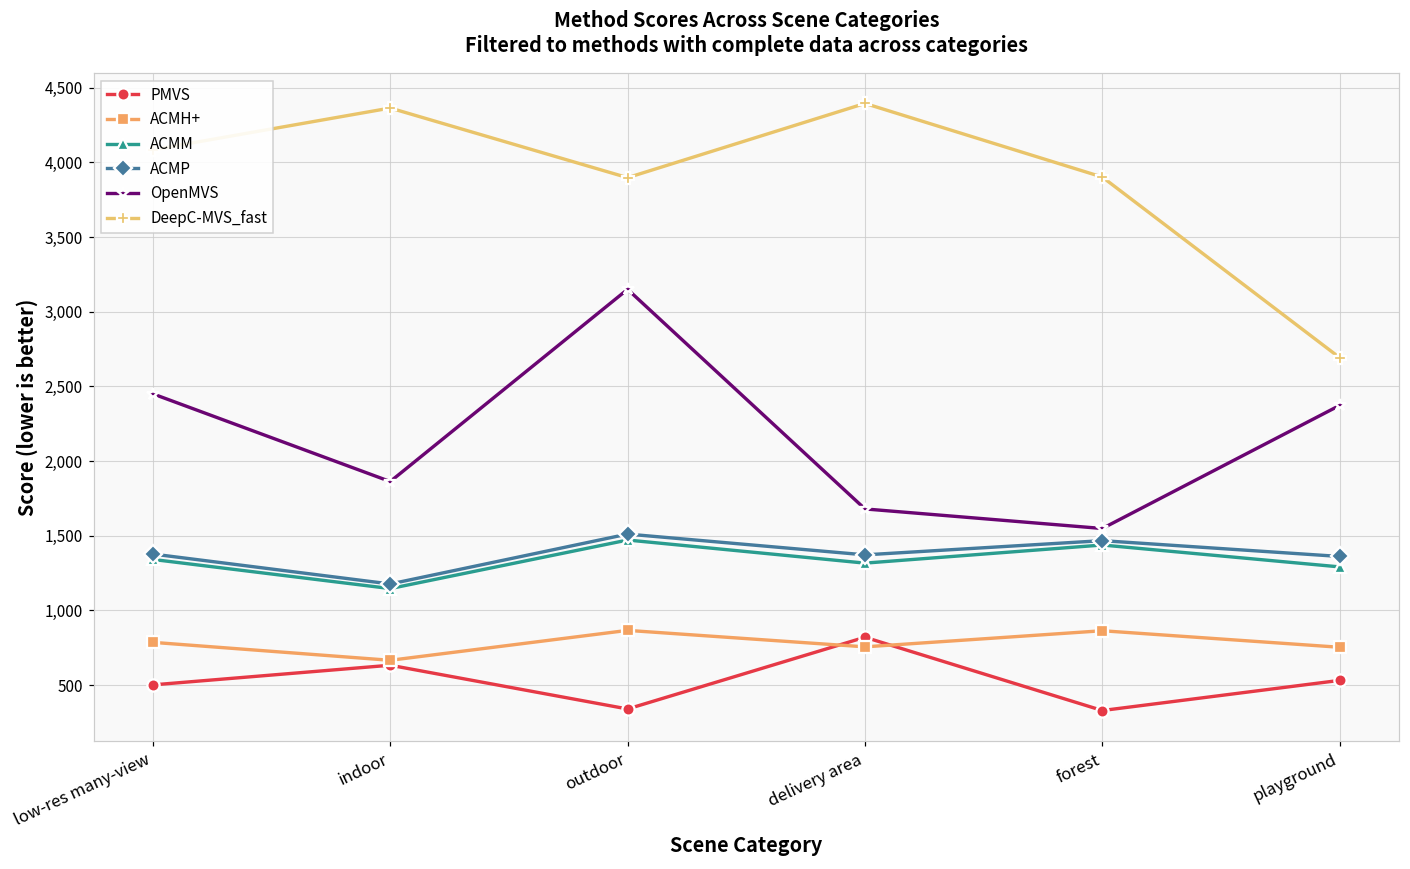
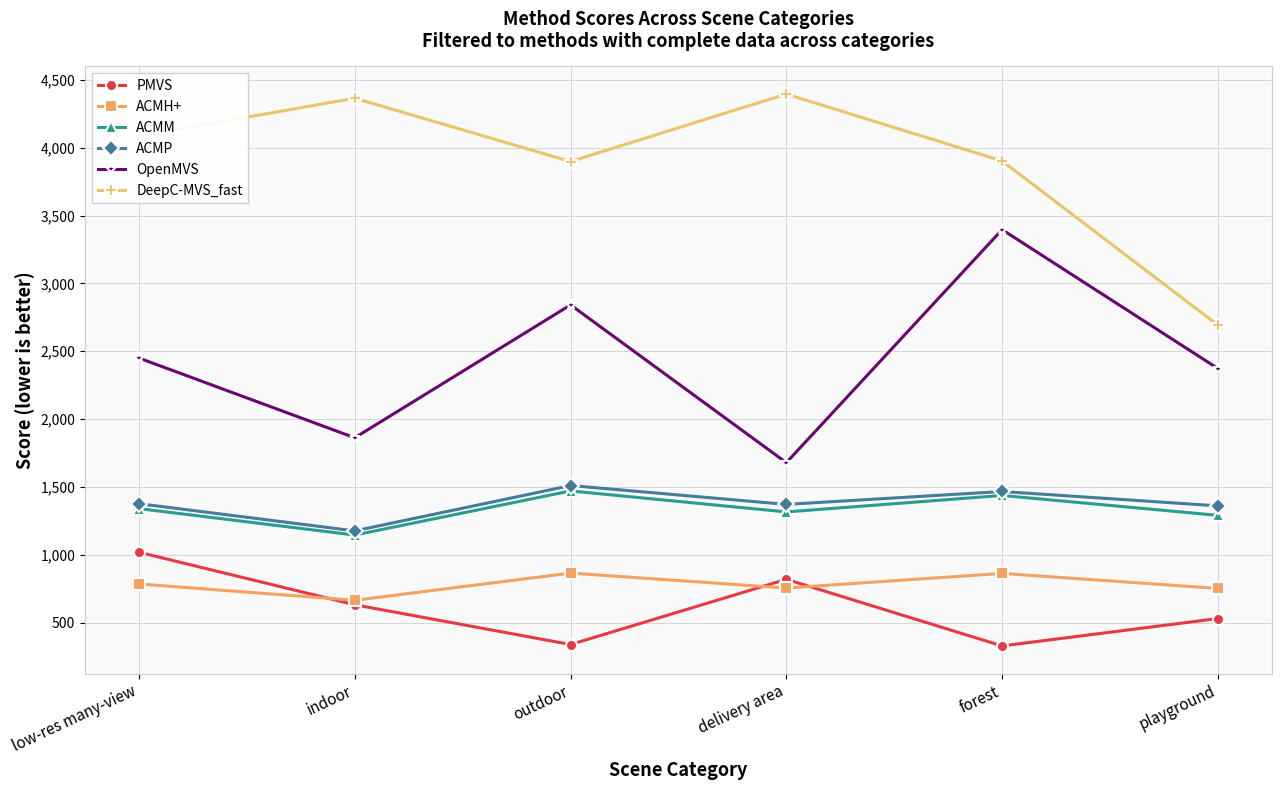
  {
    "PMVS": {
-     "low-res many-view": "500",
+     "low-res many-view": "1,020",
      "indoor": "630",
      "outdoor": "340",
      "delivery area": "820",
      "forest": "330",
      "playground": "530"
    },
    "OpenMVS": {
      "low-res many-view": "2,450",
      "indoor": "1,860",
-     "outdoor": "3,150",
+     "outdoor": "2,840",
      "delivery area": "1,680",
-     "forest": "1,550",
+     "forest": "3,400",
      "playground": "2,370"
    }
  }
